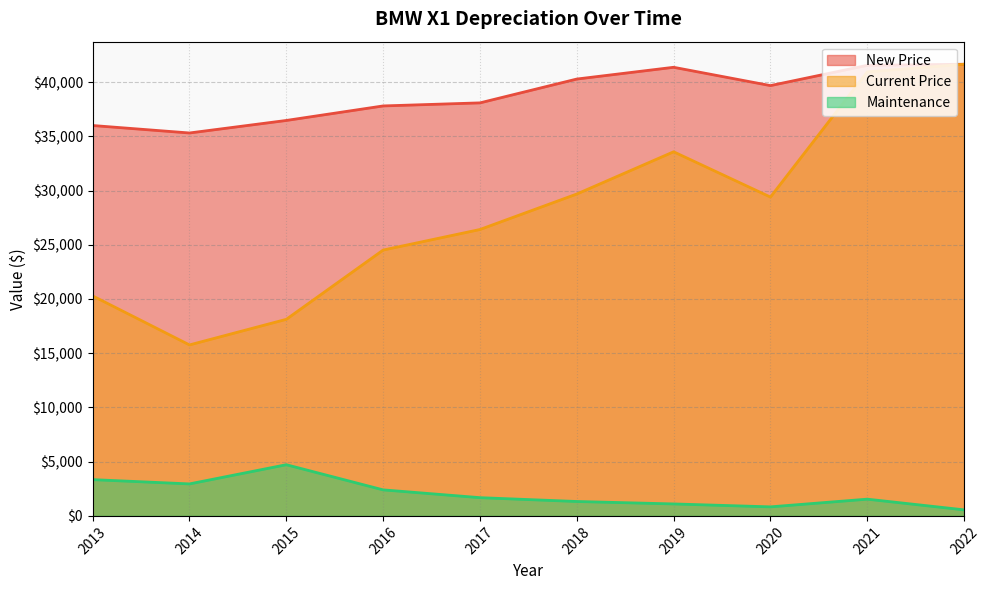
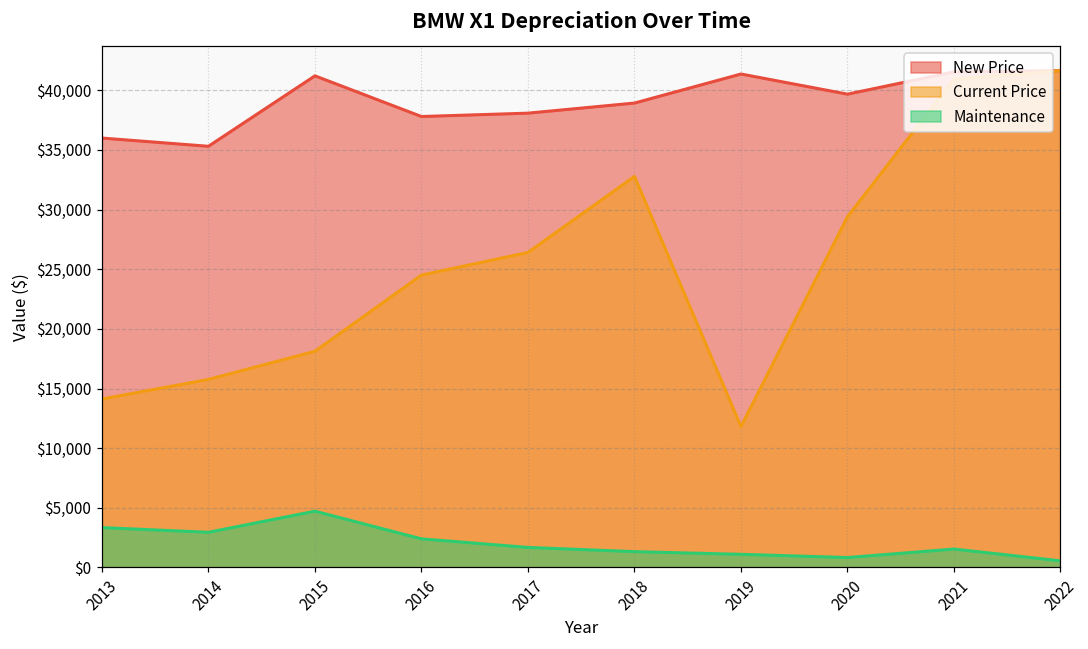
  {
    "New Price": {
      "2013": "$36,000",
      "2014": "$35,300",
-     "2015": "$36,500",
+     "2015": "$41,200",
      "2016": "$37,800",
      "2017": "$38,100",
-     "2018": "$40,300",
+     "2018": "$38,900",
      "2019": "$41,400",
      "2020": "$39,700"
    },
    "Current Price": {
-     "2013": "$20,300",
+     "2013": "$14,100",
      "2014": "$15,800",
      "2015": "$18,100",
      "2016": "$24,500",
      "2017": "$26,400",
-     "2018": "$29,700",
-     "2019": "$33,600",
+     "2018": "$32,800",
+     "2019": "$11,800",
      "2020": "$29,400"
    },
    "Maintenance": {
      "2013": "$3,300",
      "2014": "$3,000",
      "2015": "$4,700",
      "2016": "$2,400",
      "2017": "$1,700",
      "2018": "$1,300",
      "2019": "$1,100",
      "2020": "$800",
      "2021": "$1,500",
      "2022": "$600"
    }
  }
